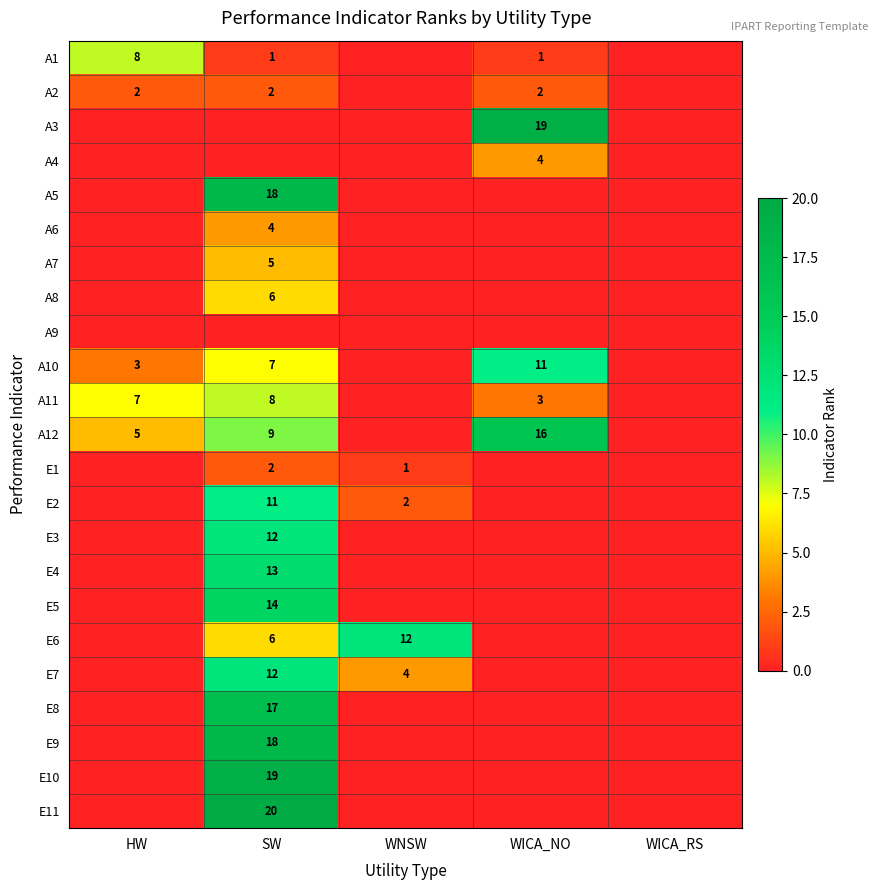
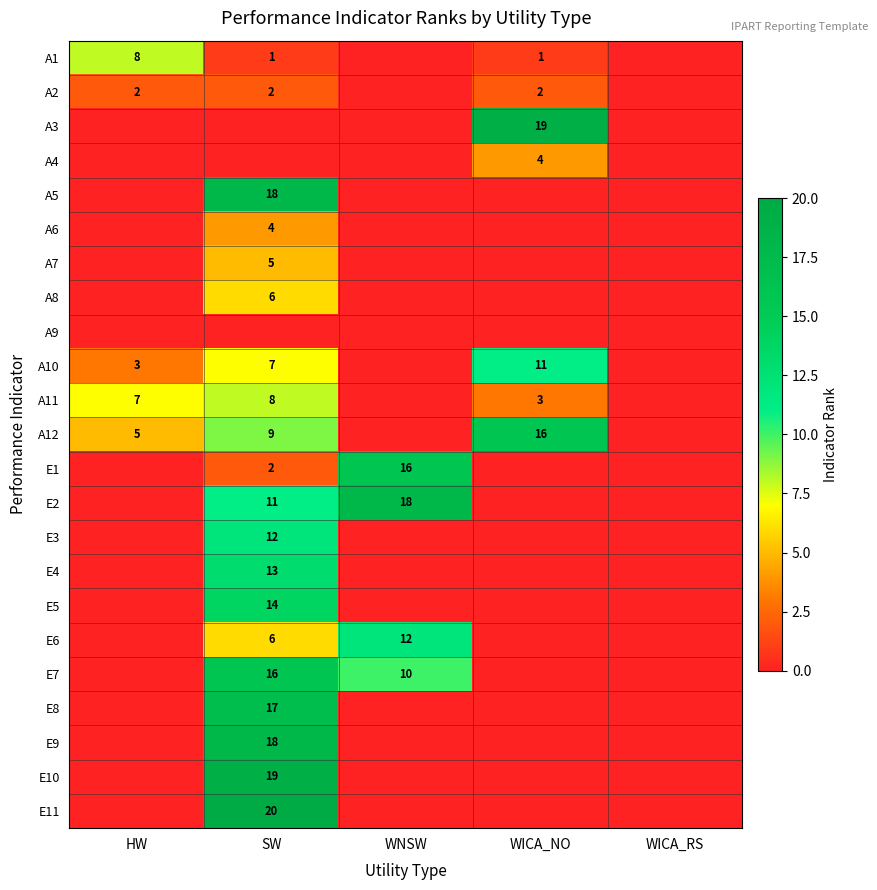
  {
    "A1": {
      "HW": 8,
      "SW": 1,
      "WICA_NO": 1
    },
    "A2": {
      "HW": 2,
      "SW": 2,
      "WICA_NO": 2
    },
    "A3": {
      "WICA_NO": 19
    },
    "A4": {
      "WICA_NO": 4
    },
    "A5": {
      "SW": 18
    },
    "A6": {
      "SW": 4
    },
    "A7": {
      "SW": 5
    },
    "A8": {
      "SW": 6
    },
    "A10": {
      "HW": 3,
      "SW": 7,
      "WICA_NO": 11
    },
    "A11": {
      "HW": 7,
      "SW": 8,
      "WICA_NO": 3
    },
    "A12": {
      "HW": 5,
      "SW": 9,
      "WICA_NO": 16
    },
    "E1": {
      "SW": 2,
-     "WNSW": 1
+     "WNSW": 16
    },
    "E2": {
      "SW": 11,
-     "WNSW": 2
+     "WNSW": 18
    },
    "E3": {
      "SW": 12
    },
    "E4": {
      "SW": 13
    },
    "E5": {
      "SW": 14
    },
    "E6": {
      "SW": 6,
      "WNSW": 12
    },
    "E7": {
-     "SW": 12,
-     "WNSW": 4
+     "SW": 16,
+     "WNSW": 10
    },
    "E8": {
      "SW": 17
    },
    "E9": {
      "SW": 18
    },
    "E10": {
      "SW": 19
    },
    "E11": {
      "SW": 20
    }
  }
